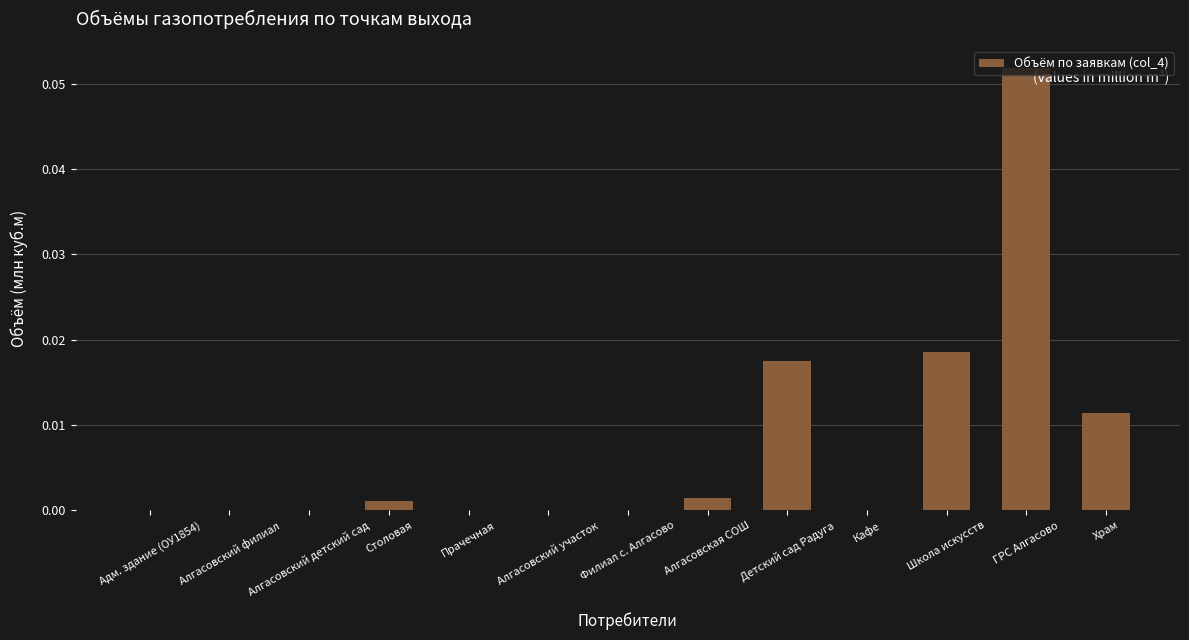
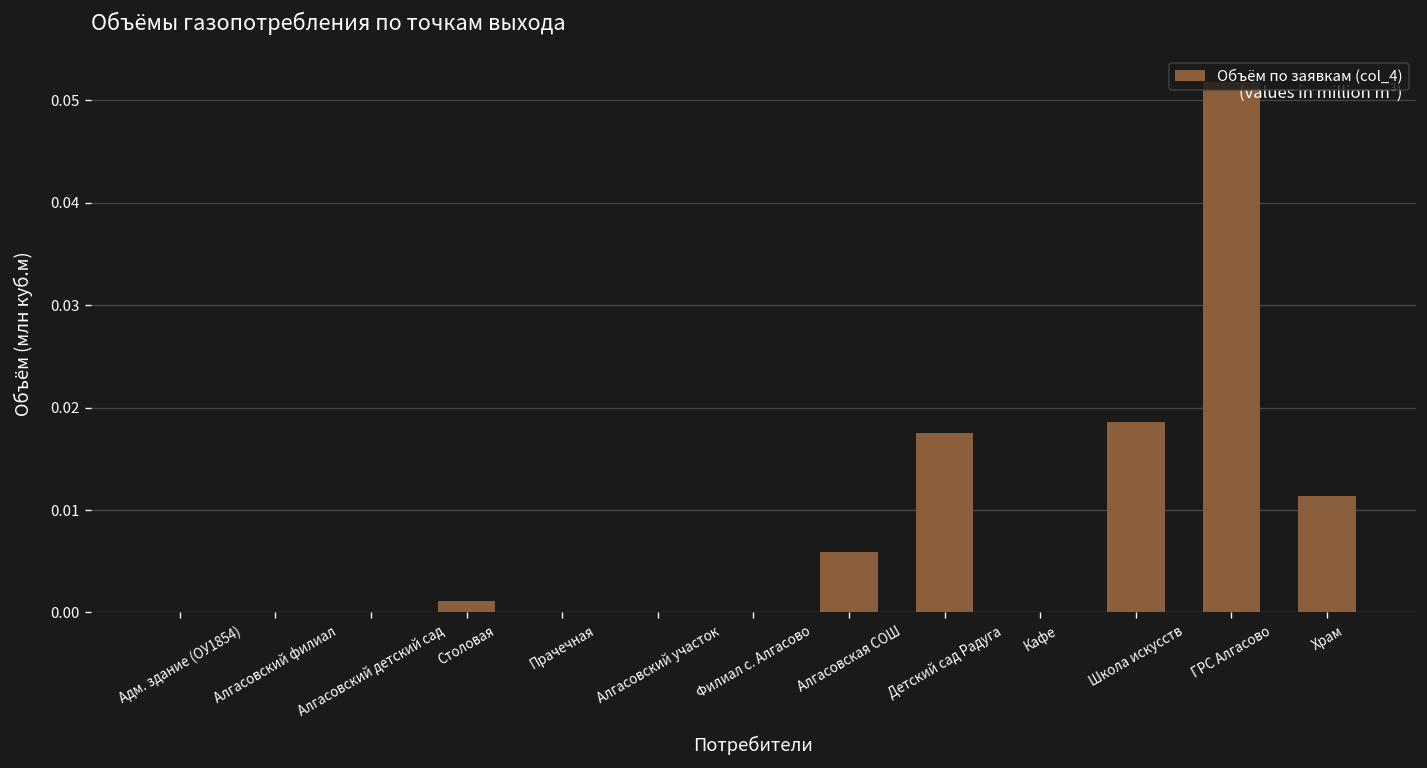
  {
    "Столовая": 0.001,
-   "Алгасовская СОШ": 0.001,
+   "Алгасовская СОШ": 0.006,
    "Детский сад Радуга": 0.017,
    "Школа искусств": 0.019,
    "Храм": 0.011
  }
